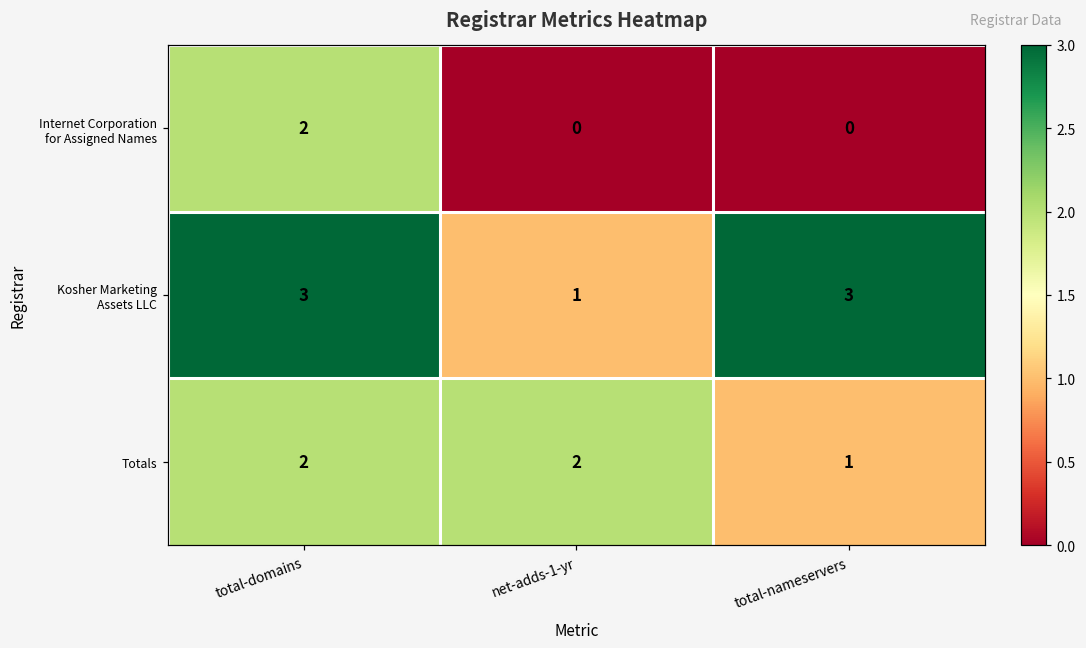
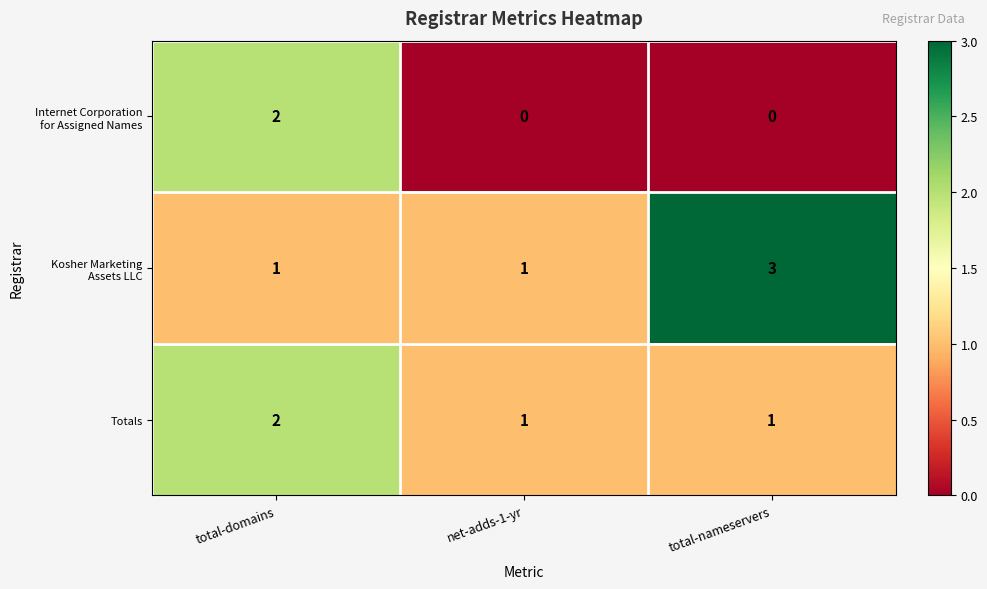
  {
    "Internet Corporation for Assigned Names": {
      "total-domains": 2,
      "net-adds-1-yr": 0,
      "total-nameservers": 0
    },
    "Kosher Marketing Assets LLC": {
-     "total-domains": 3,
+     "total-domains": 1,
      "net-adds-1-yr": 1,
      "total-nameservers": 3
    },
    "Totals": {
      "total-domains": 2,
-     "net-adds-1-yr": 2,
+     "net-adds-1-yr": 1,
      "total-nameservers": 1
    }
  }
